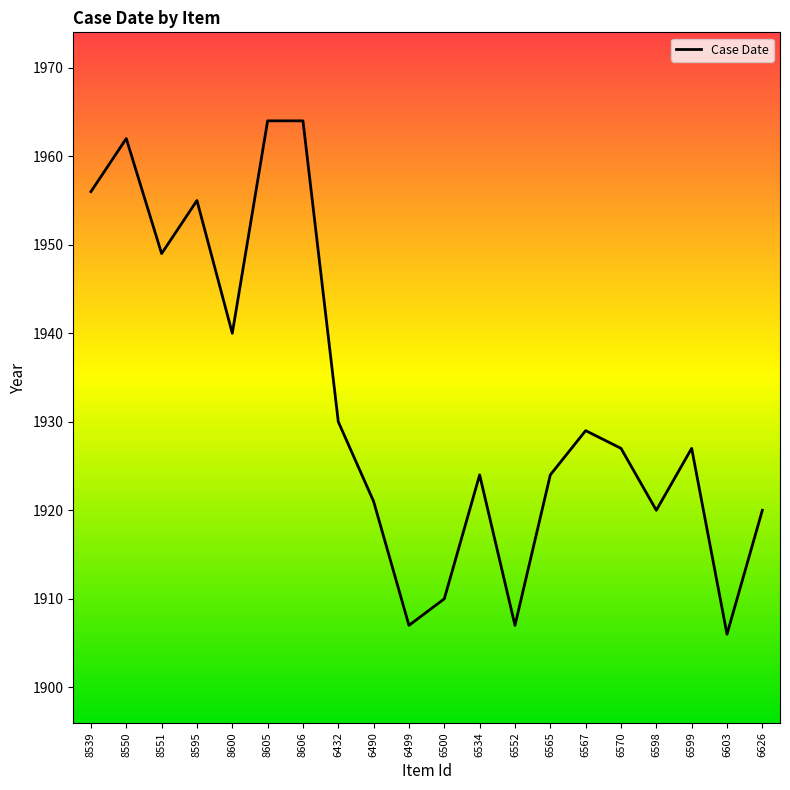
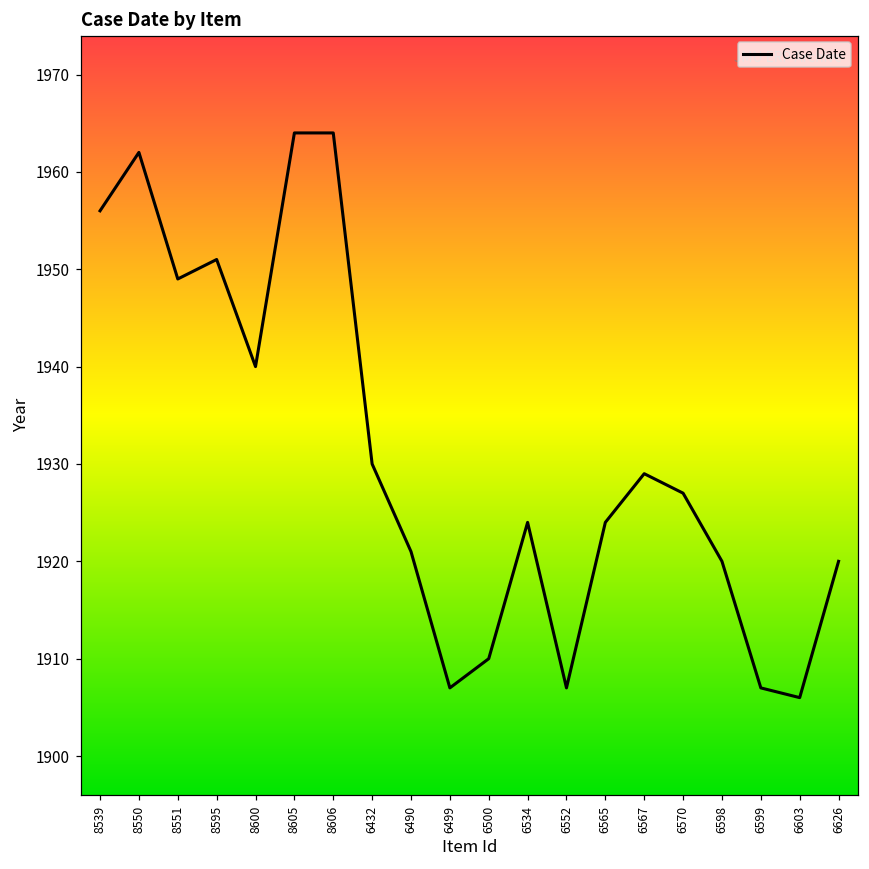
  {
    "8539": 1956,
    "8550": 1962,
    "8551": 1949,
-   "8595": 1955,
+   "8595": 1951,
    "8600": 1940,
    "8605": 1964,
    "8606": 1964,
    "6432": 1930,
    "6490": 1921,
    "6499": 1907,
    "6500": 1910,
    "6534": 1924,
    "6552": 1907,
    "6565": 1924,
    "6567": 1929,
    "6570": 1927,
    "6598": 1920,
-   "6599": 1927,
+   "6599": 1907,
    "6603": 1906,
    "6626": 1920
  }
